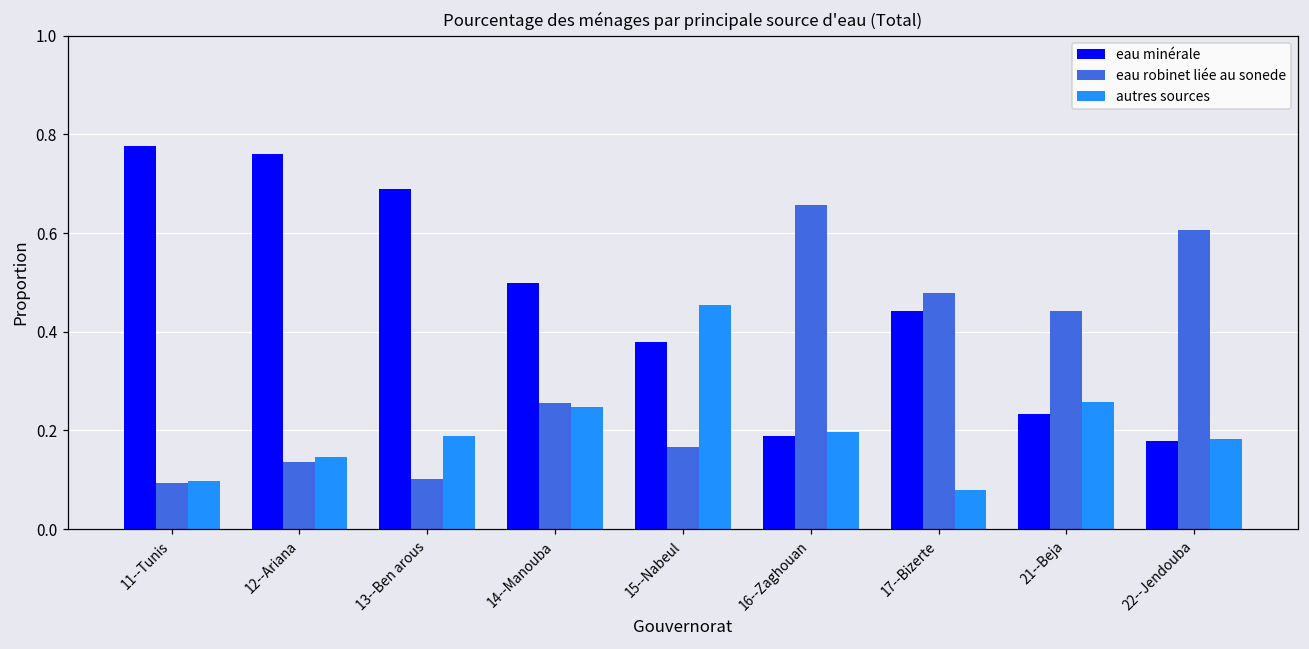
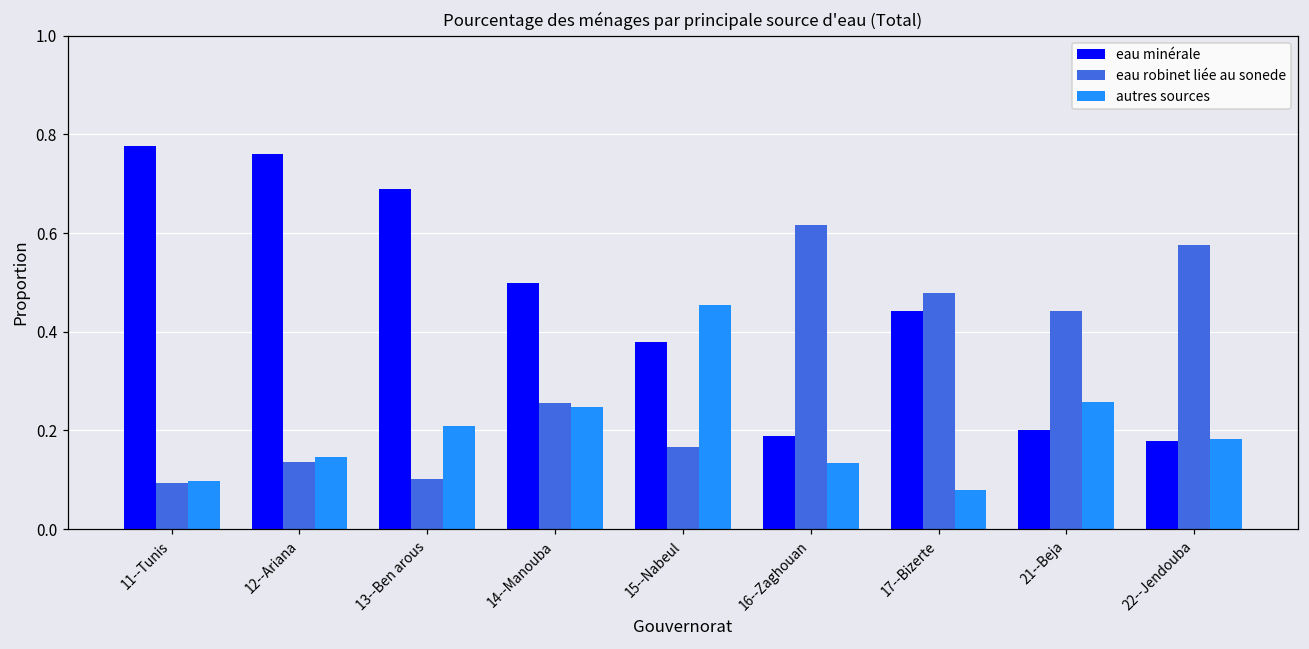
  {
    "eau minérale": {
      "11--Tunis": 0.78,
      "12--Ariana": 0.76,
      "13--Ben arous": 0.69,
      "14--Manouba": 0.50,
      "15--Nabeul": 0.38,
      "16--Zaghouan": 0.19,
      "17--Bizerte": 0.44,
-     "21--Beja": 0.23,
+     "21--Beja": 0.20,
      "22--Jendouba": 0.18
    },
    "eau robinet liée au sonede": {
      "11--Tunis": 0.09,
      "12--Ariana": 0.14,
      "13--Ben arous": 0.10,
      "14--Manouba": 0.25,
      "15--Nabeul": 0.17,
-     "16--Zaghouan": 0.66,
+     "16--Zaghouan": 0.62,
      "17--Bizerte": 0.48,
      "21--Beja": 0.44,
-     "22--Jendouba": 0.61
+     "22--Jendouba": 0.58
    },
    "autres sources": {
      "11--Tunis": 0.10,
      "12--Ariana": 0.15,
-     "13--Ben arous": 0.19,
+     "13--Ben arous": 0.21,
      "14--Manouba": 0.25,
      "15--Nabeul": 0.45,
-     "16--Zaghouan": 0.20,
+     "16--Zaghouan": 0.13,
      "17--Bizerte": 0.08,
      "21--Beja": 0.26,
      "22--Jendouba": 0.18
    }
  }
